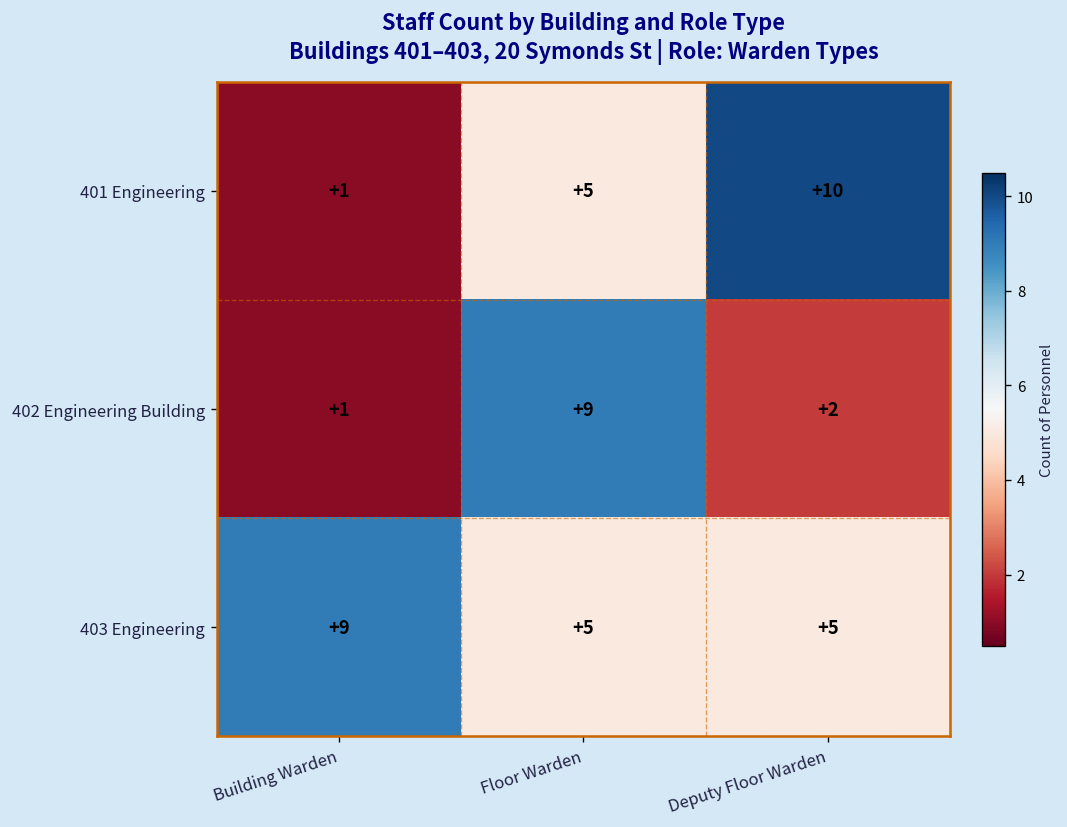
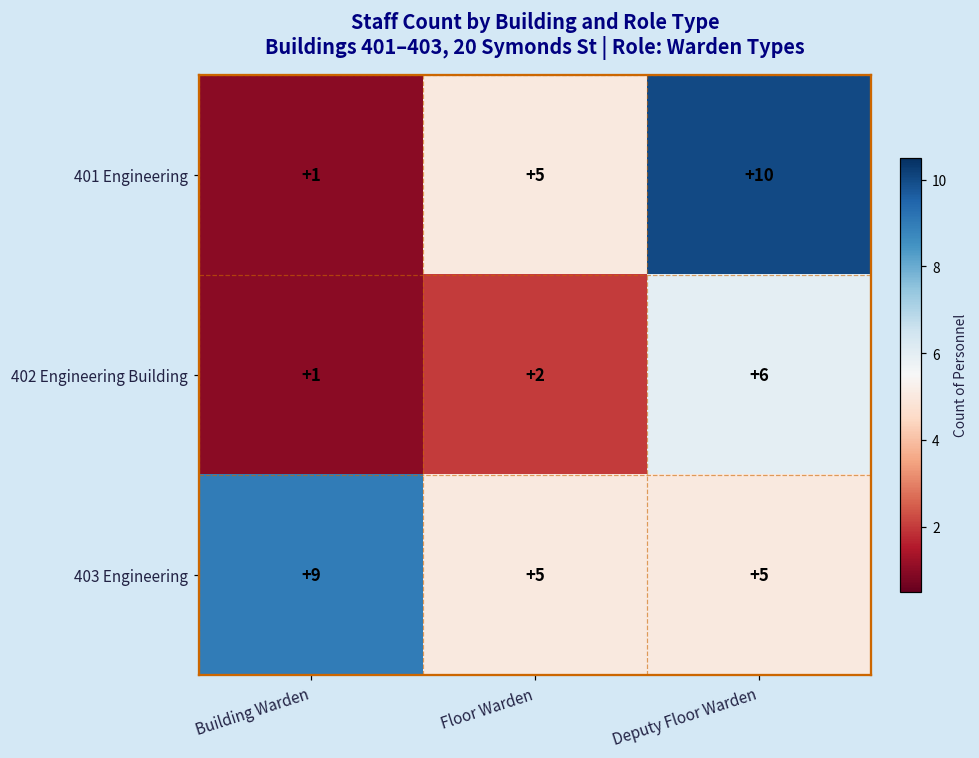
  {
    "401 Engineering": {
      "Building Warden": "+1",
      "Floor Warden": "+5",
      "Deputy Floor Warden": "+10"
    },
    "402 Engineering Building": {
      "Building Warden": "+1",
-     "Floor Warden": "+9",
-     "Deputy Floor Warden": "+2"
+     "Floor Warden": "+2",
+     "Deputy Floor Warden": "+6"
    },
    "403 Engineering": {
      "Building Warden": "+9",
      "Floor Warden": "+5",
      "Deputy Floor Warden": "+5"
    }
  }
